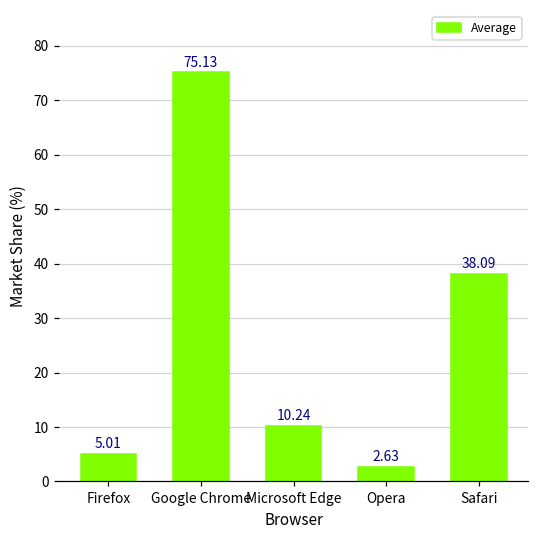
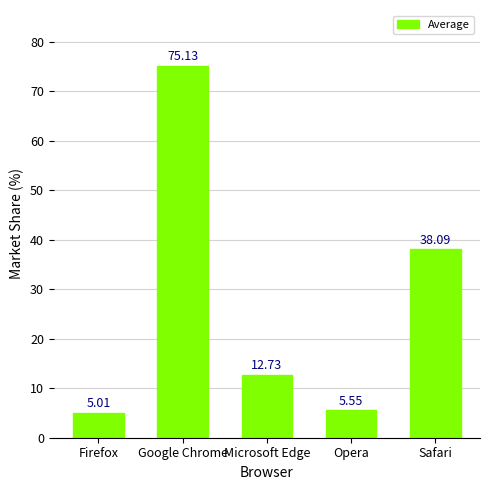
  {
    "Firefox": 5.01,
    "Google Chrome": 75.13,
-   "Microsoft Edge": 10.24,
-   "Opera": 2.63,
+   "Microsoft Edge": 12.73,
+   "Opera": 5.55,
    "Safari": 38.09
  }
